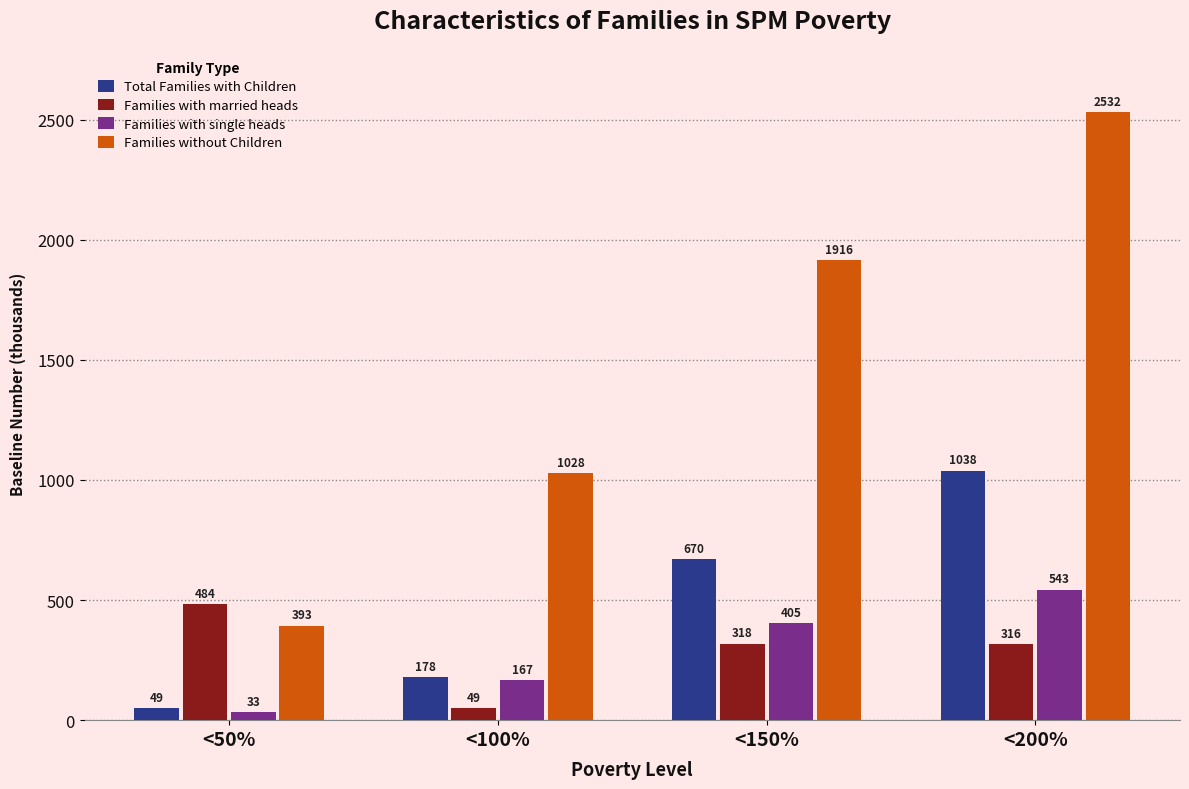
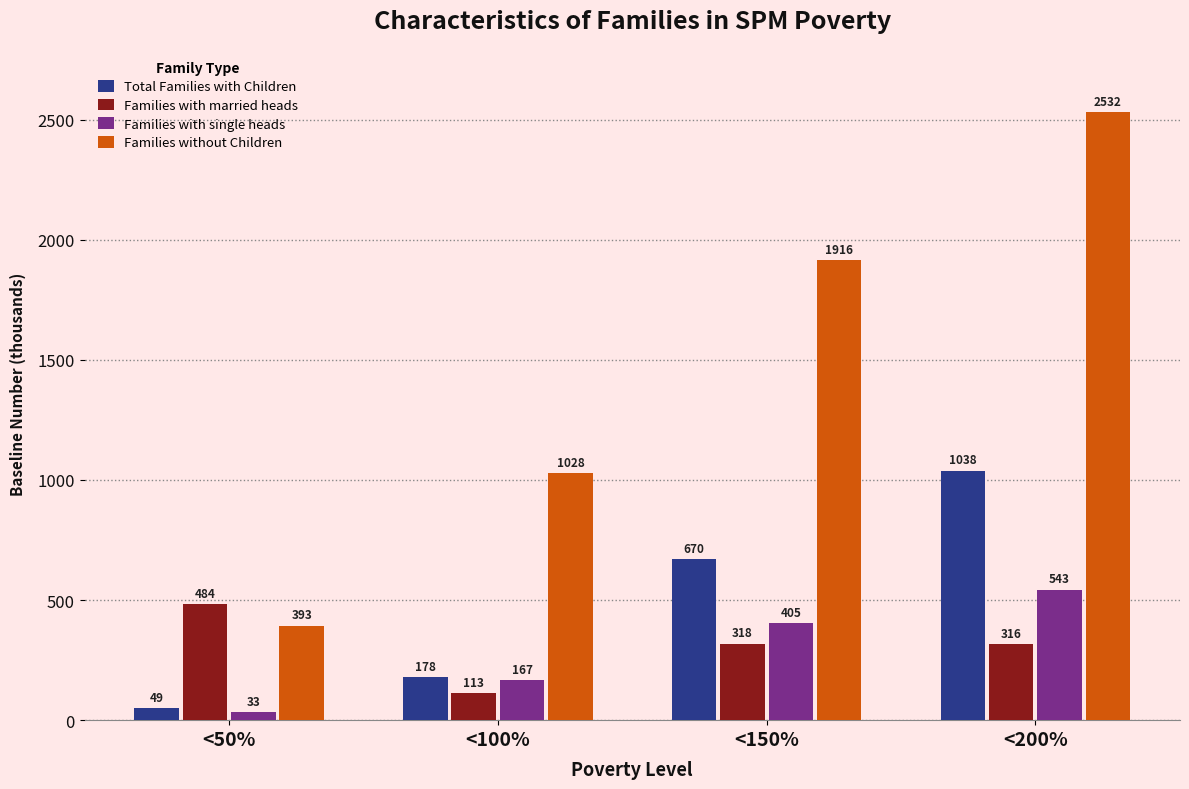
  {
    "Total Families with Children": {
      "<50%": 49,
      "<100%": 178,
      "<150%": 670,
      "<200%": 1038
    },
    "Families with married heads": {
      "<50%": 484,
-     "<100%": 49,
+     "<100%": 113,
      "<150%": 318,
      "<200%": 316
    },
    "Families with single heads": {
      "<50%": 33,
      "<100%": 167,
      "<150%": 405,
      "<200%": 543
    },
    "Families without Children": {
      "<50%": 393,
      "<100%": 1028,
      "<150%": 1916,
      "<200%": 2532
    }
  }
